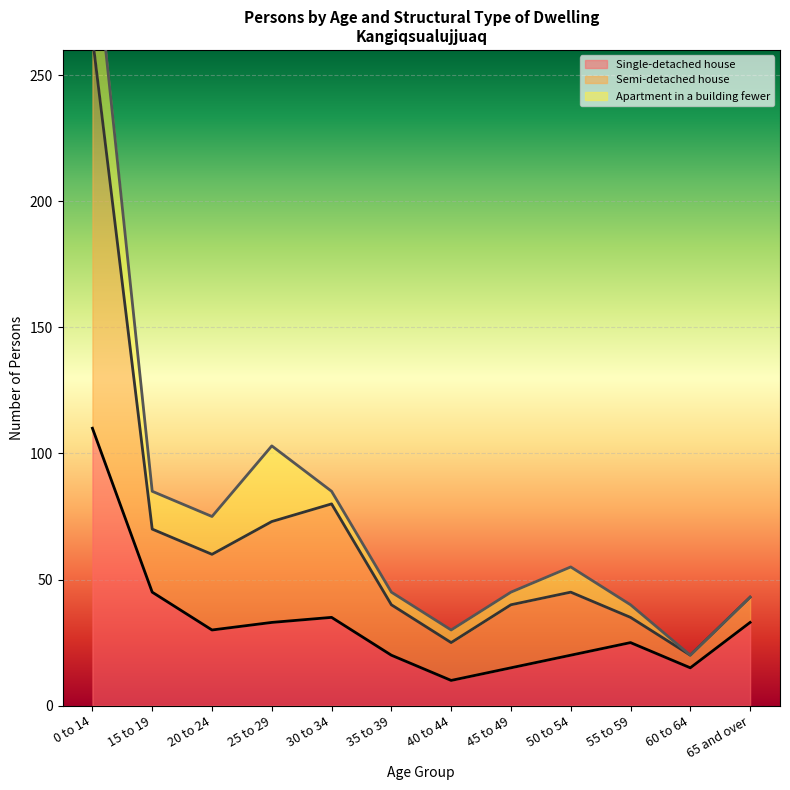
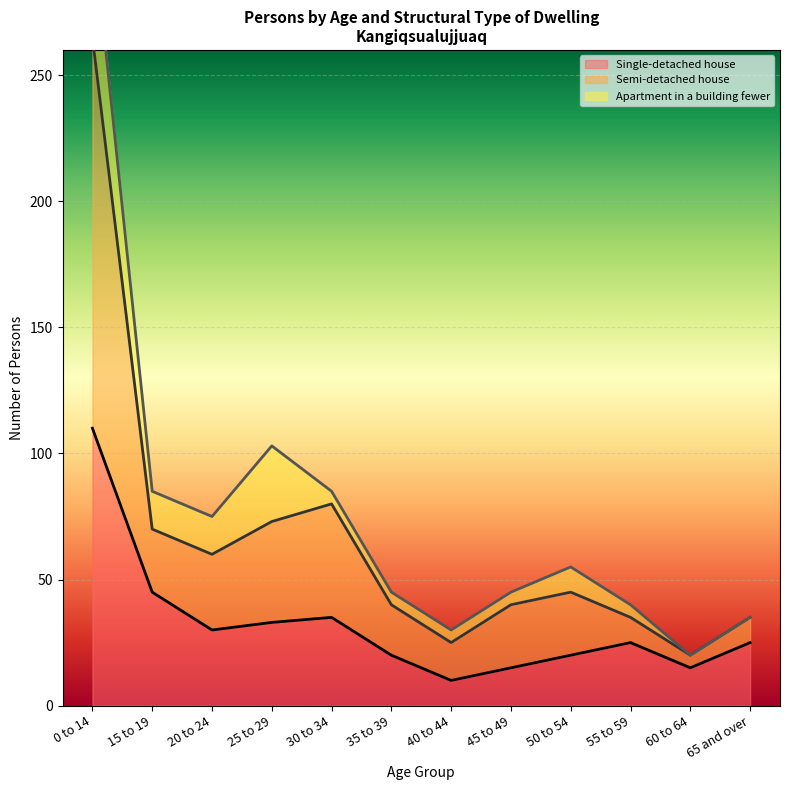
  {
    "Single-detached house": {
      "0 to 14": 110,
      "15 to 19": 45,
      "20 to 24": 30,
      "25 to 29": 33,
      "30 to 34": 35,
      "35 to 39": 20,
      "40 to 44": 10,
      "45 to 49": 15,
      "50 to 54": 20,
      "55 to 59": 25,
      "60 to 64": 15,
-     "65 and over": 33
+     "65 and over": 25
    }
  }
